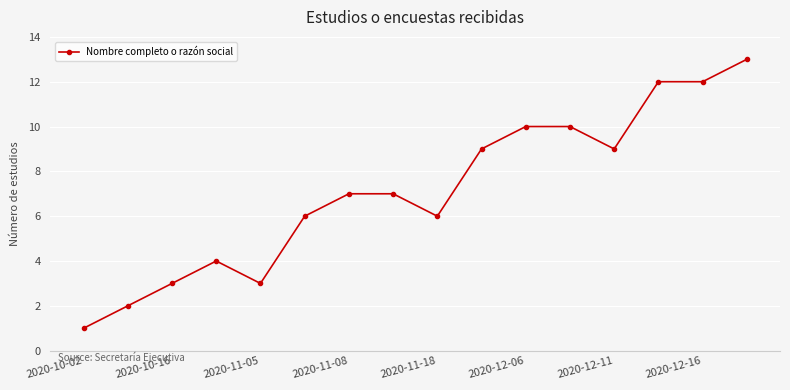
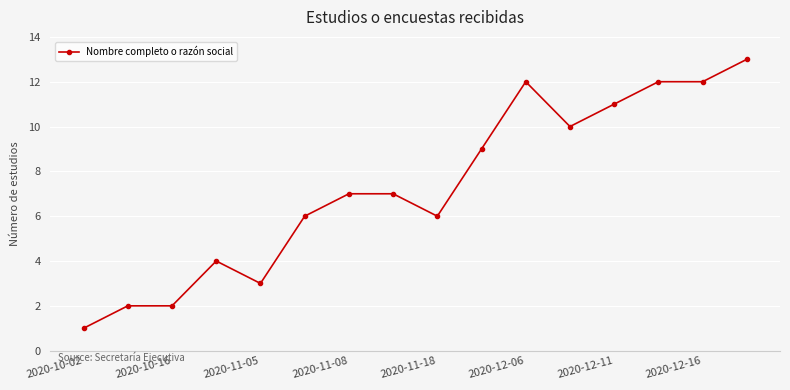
  {
    "2020-10-02": 1,
-   "2020-10-16": 3,
+   "2020-10-16": 2,
    "2020-11-05": 3,
    "2020-11-08": 7,
    "2020-11-18": 6,
-   "2020-12-06": 10,
-   "2020-12-11": 9,
+   "2020-12-06": 12,
+   "2020-12-11": 11,
    "2020-12-16": 12
  }
